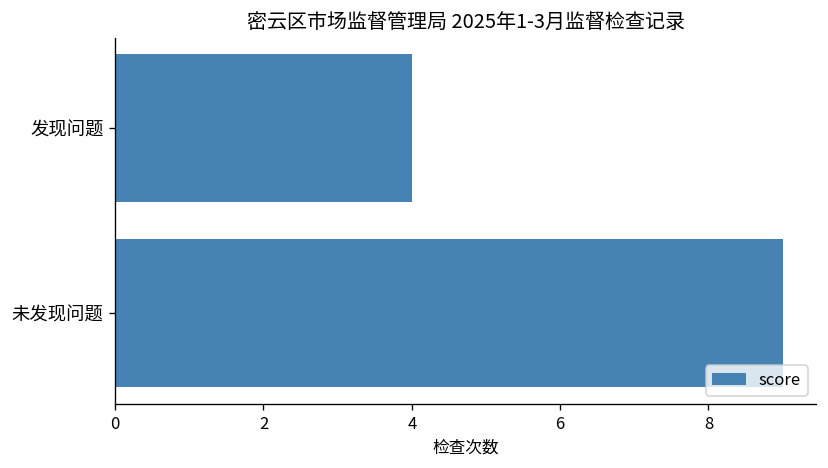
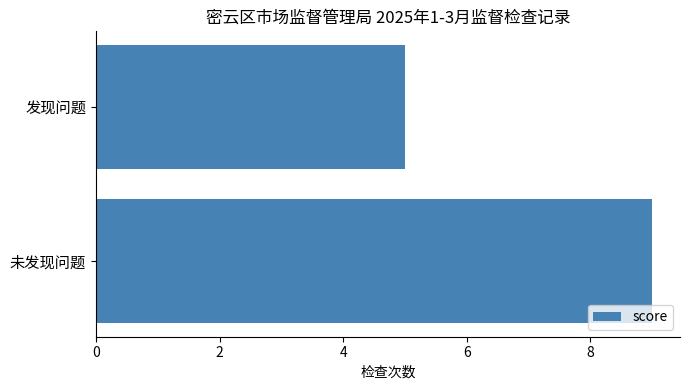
  {
-   "发现问题": 4,
+   "发现问题": 5,
    "未发现问题": 9
  }
